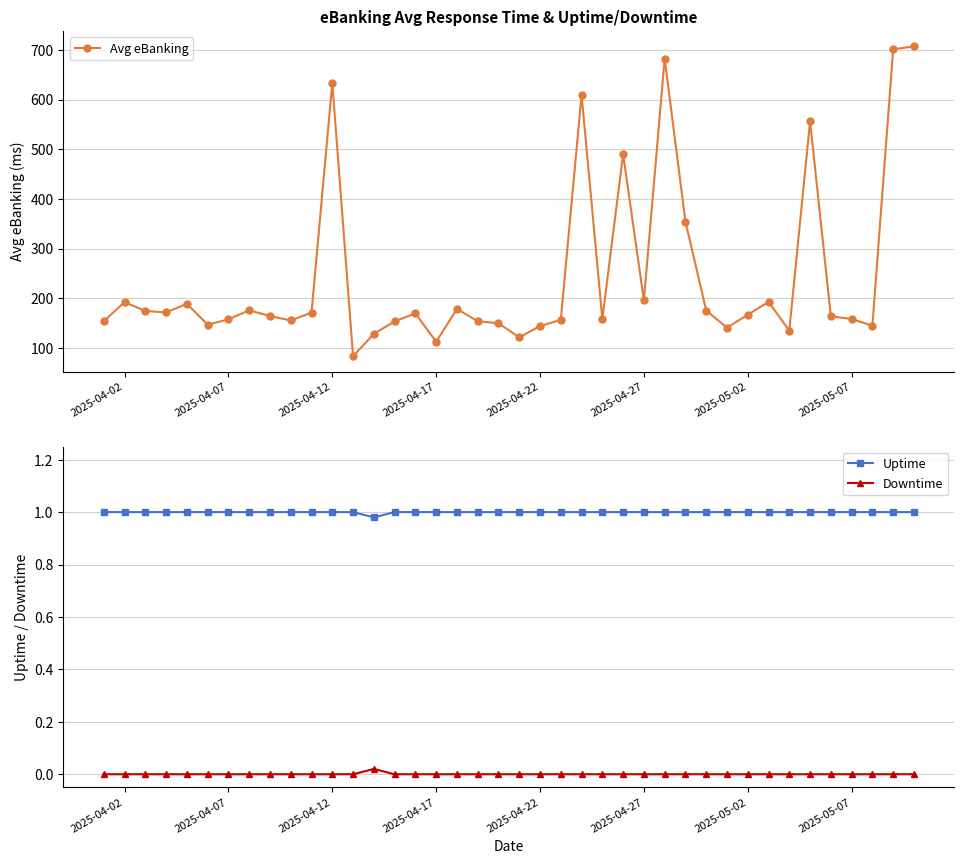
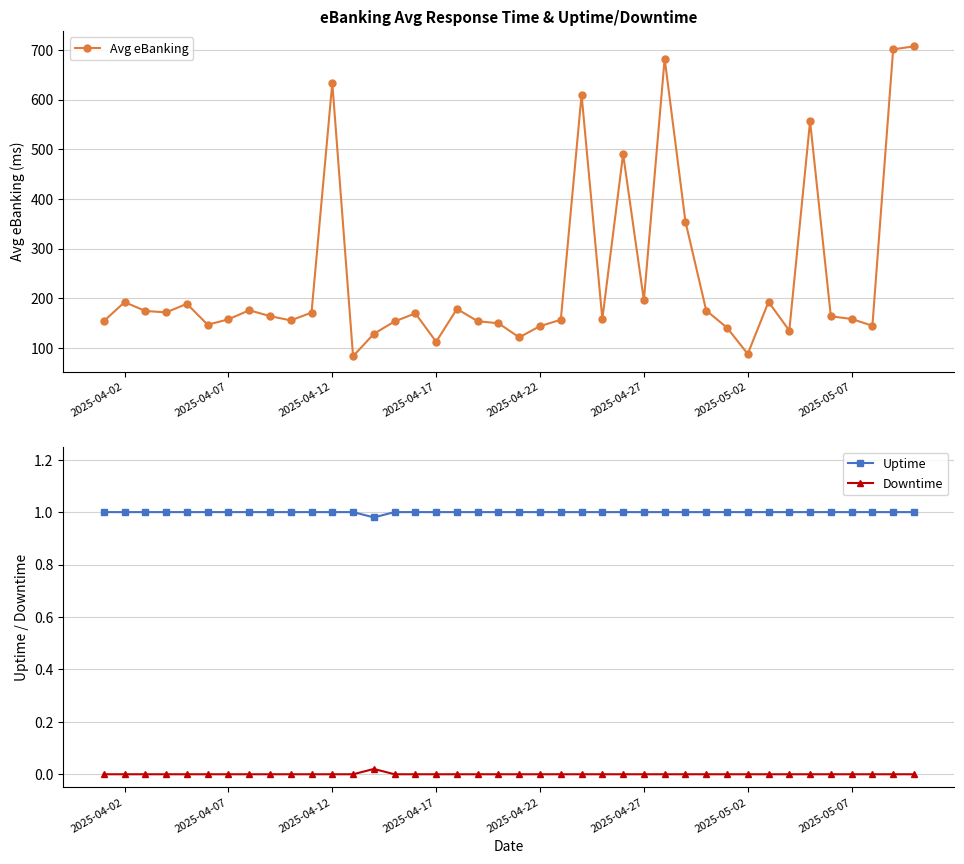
  {
    "eBanking Avg Response Time & Uptime/Downtime": {
      "2025-04-02": 190,
      "2025-04-07": 160,
      "2025-04-12": 630,
      "2025-04-17": 110,
      "2025-04-22": 140,
      "2025-04-27": 200,
-     "2025-05-02": 170,
+     "2025-05-02": 90,
      "2025-05-07": 160
    }
  }
